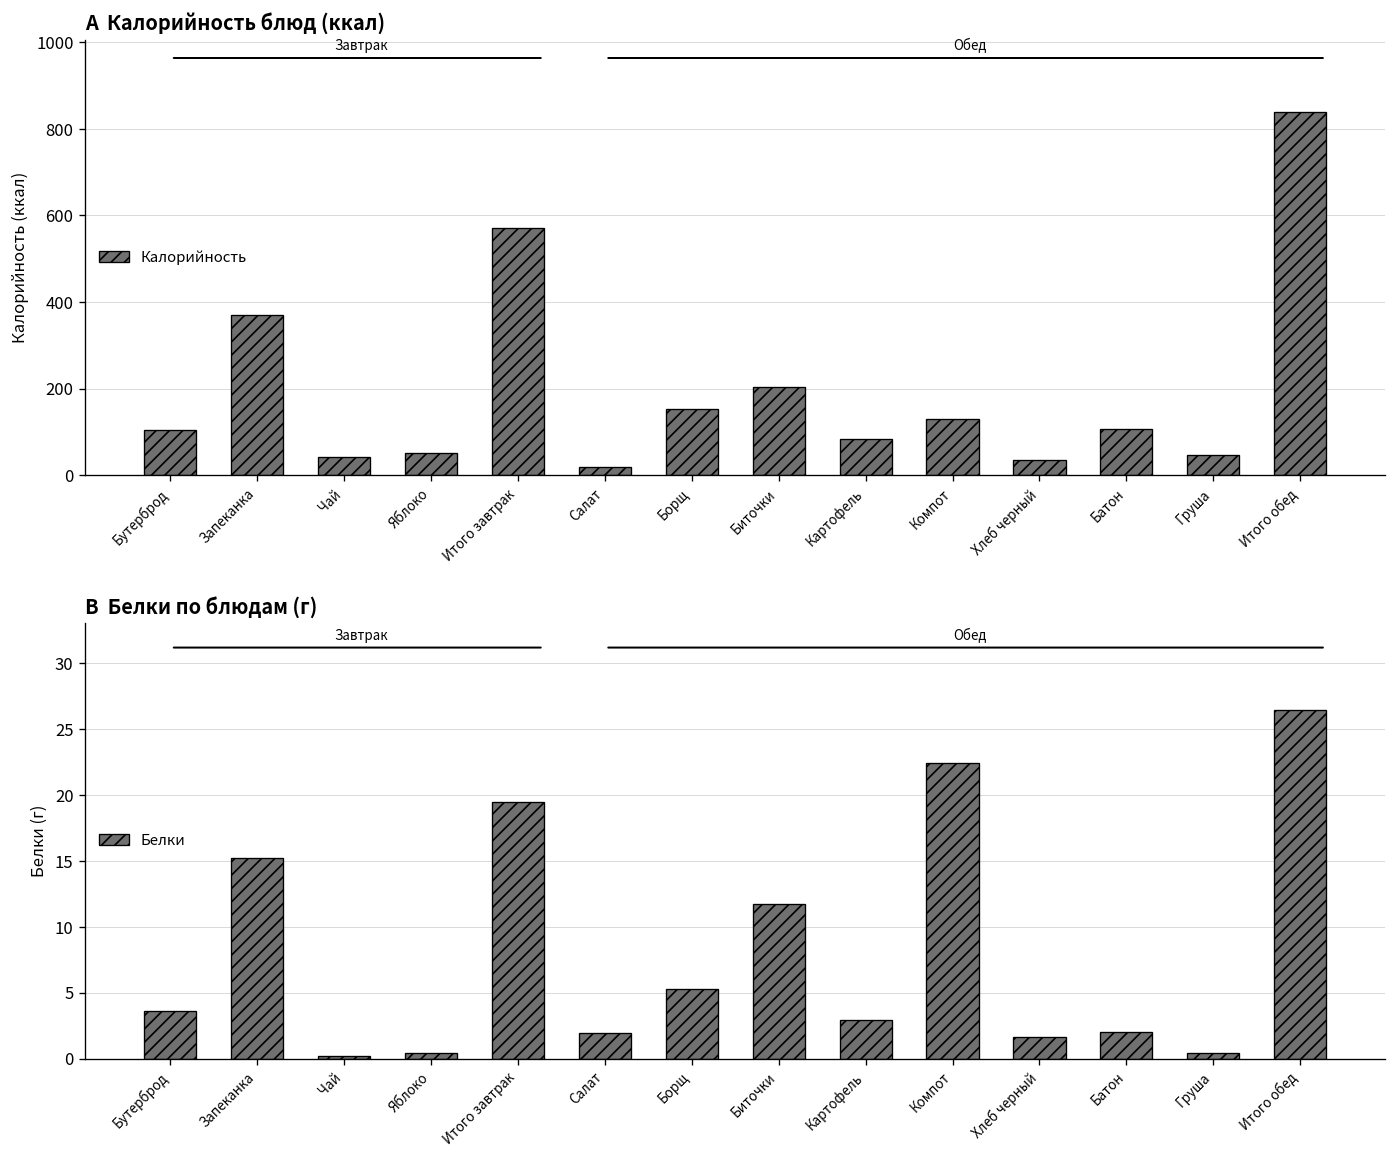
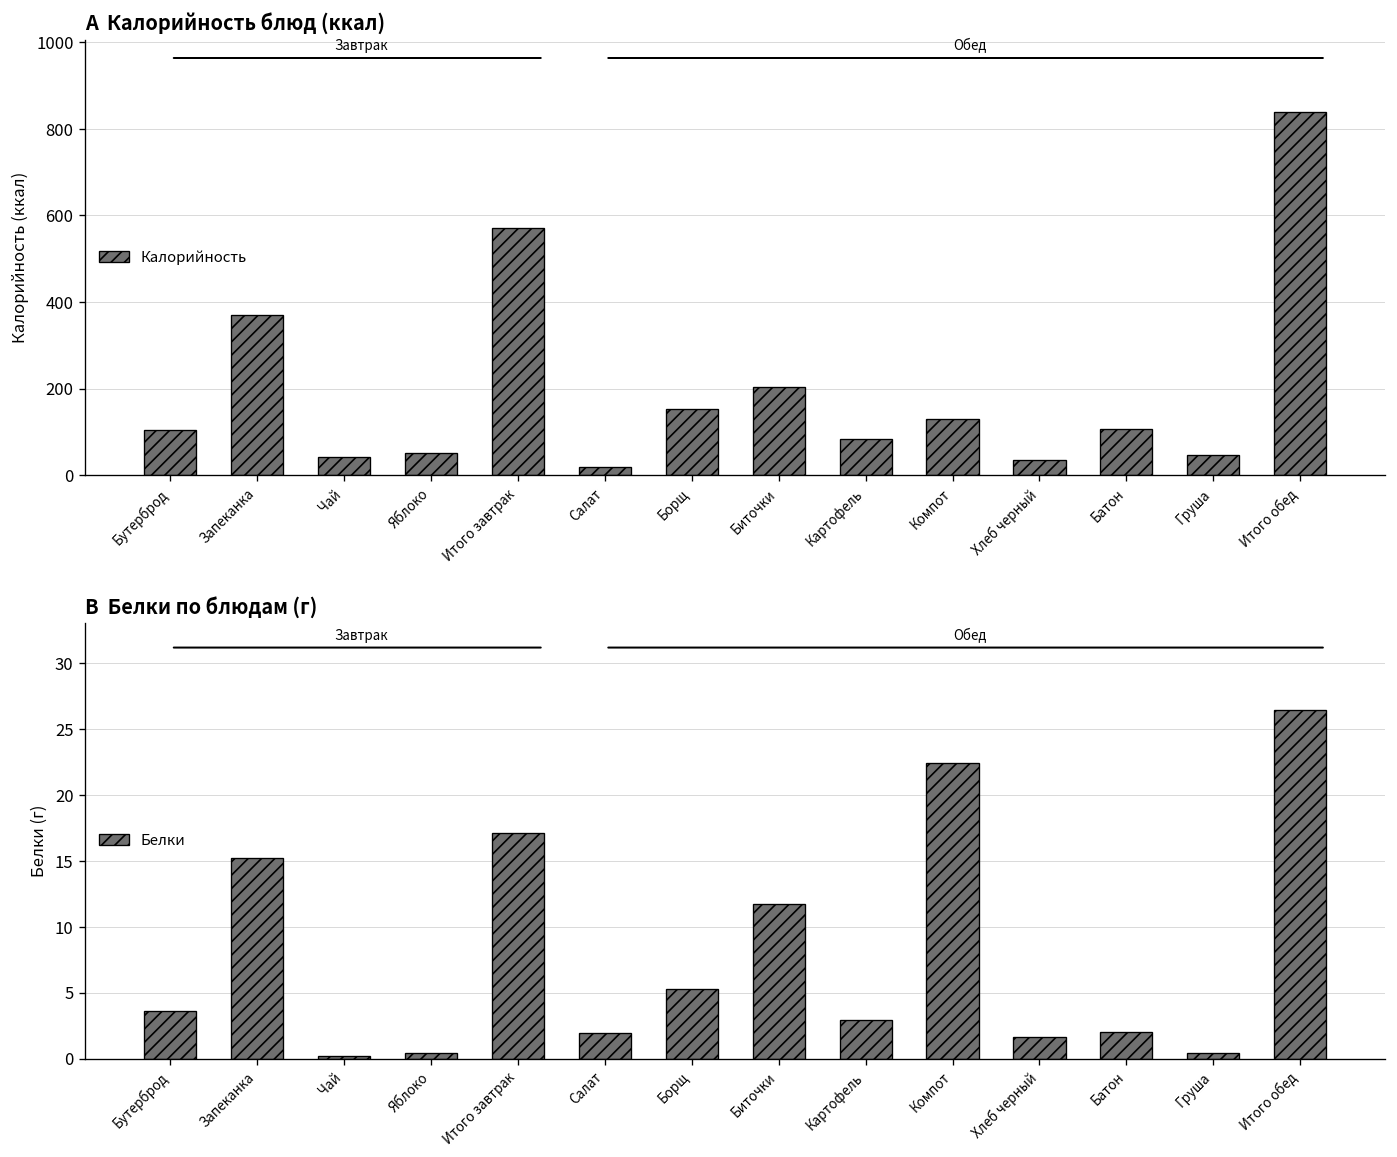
  {
    "A Калорийность блюд (ккал)": {
      "Бутерброд": 110,
      "Запеканка": 370,
      "Чай": 40,
      "Яблоко": 50,
      "Итого завтрак": 570,
      "Салат": 20,
      "Борщ": 150,
      "Биточки": 200,
      "Картофель": 80,
      "Компот": 130,
      "Хлеб черный": 40,
      "Батон": 110,
      "Груша": 50,
      "Итого обед": 840
    },
    "B Белки по блюдам (г)": {
      "Бутерброд": 3.6,
      "Запеканка": 15.2,
      "Яблоко": 0.4,
-     "Итого завтрак": 19.5,
+     "Итого завтрак": 17.1,
      "Салат": 1.9,
      "Борщ": 5.3,
      "Биточки": 11.7,
      "Картофель": 2.9,
      "Компот": 22.4,
      "Хлеб черный": 1.6,
      "Батон": 2.0,
      "Груша": 0.4,
      "Итого обед": 26.4
    }
  }
